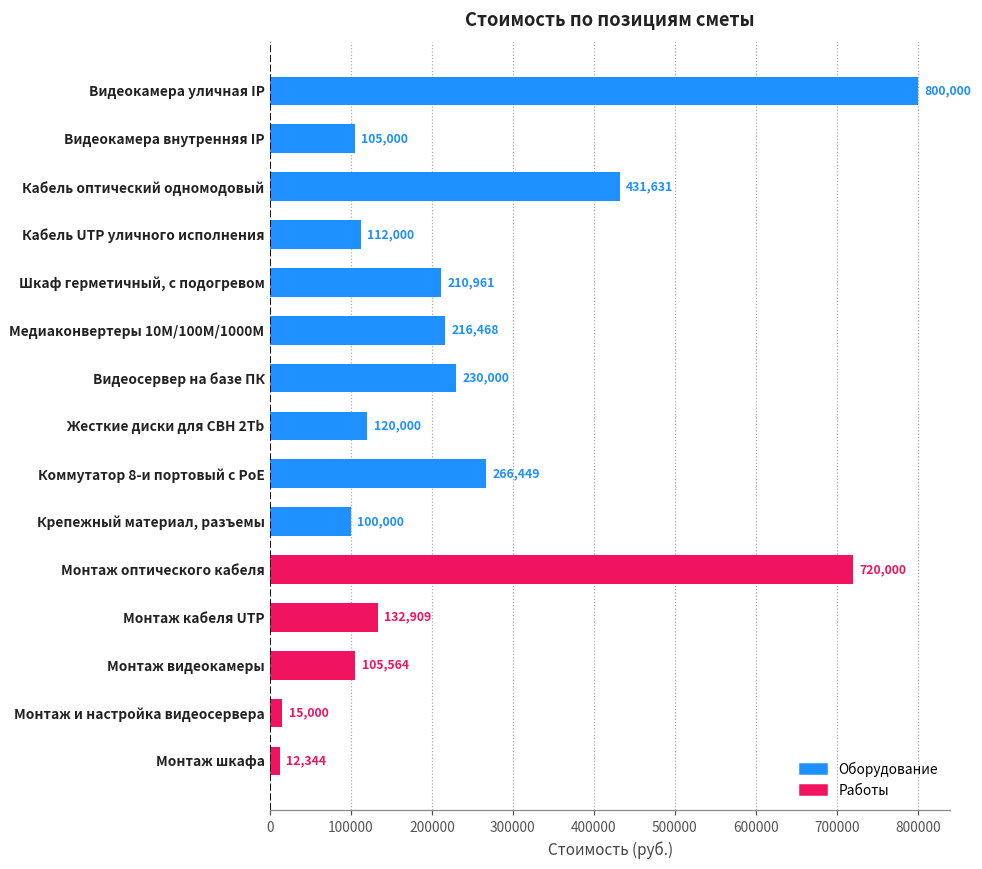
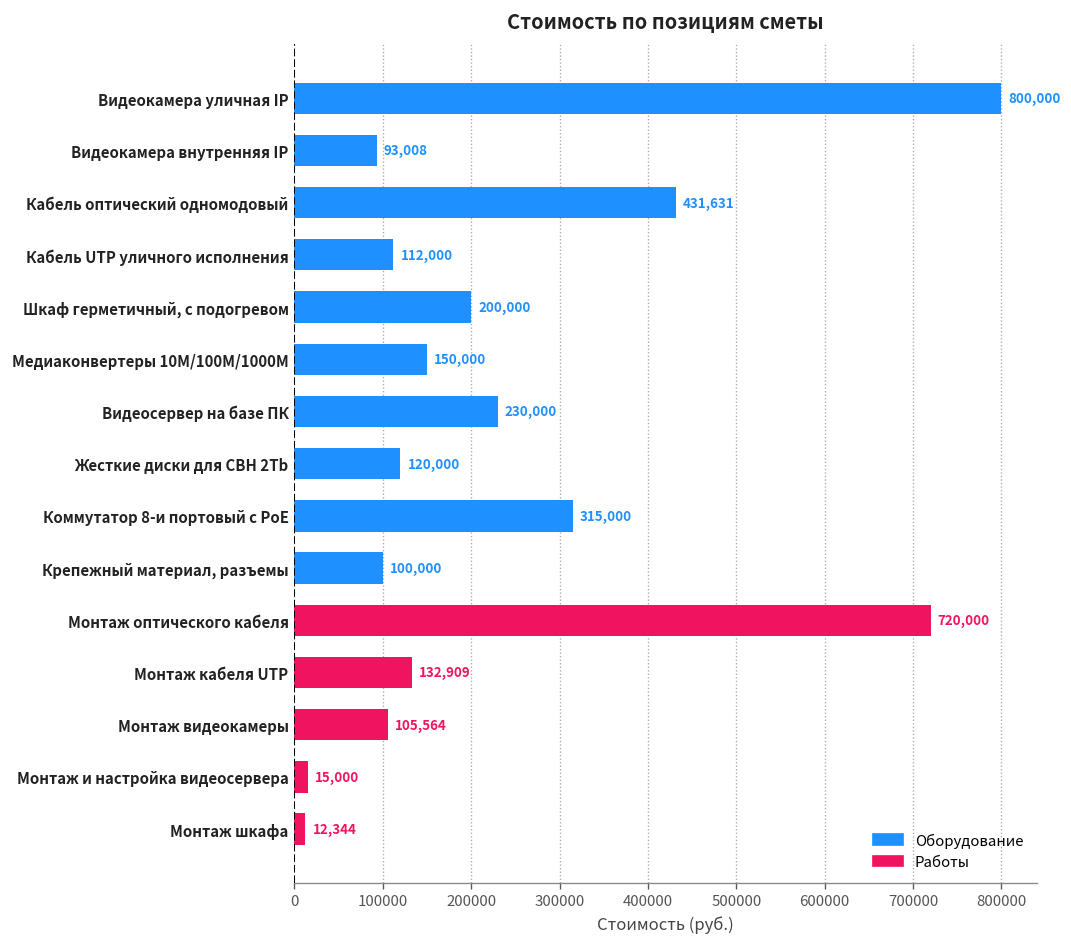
  {
    "Видеокамера уличная IP": "800,000",
-   "Видеокамера внутренняя IP": "105,000",
+   "Видеокамера внутренняя IP": "93,008",
    "Кабель оптический одномодовый": "431,631",
    "Кабель UTP уличного исполнения": "112,000",
-   "Шкаф герметичный, с подогревом": "210,961",
-   "Медиаконвертеры 10М/100М/1000М": "216,468",
+   "Шкаф герметичный, с подогревом": "200,000",
+   "Медиаконвертеры 10М/100М/1000М": "150,000",
    "Видеосервер на базе ПК": "230,000",
    "Жесткие диски для СВН 2Tb": "120,000",
-   "Коммутатор 8-и портовый с PoE": "266,449",
+   "Коммутатор 8-и портовый с PoE": "315,000",
    "Крепежный материал, разъемы": "100,000",
    "Монтаж оптического кабеля": "720,000",
    "Монтаж кабеля UTP": "132,909",
    "Монтаж видеокамеры": "105,564",
    "Монтаж и настройка видеосервера": "15,000",
    "Монтаж шкафа": "12,344"
  }
